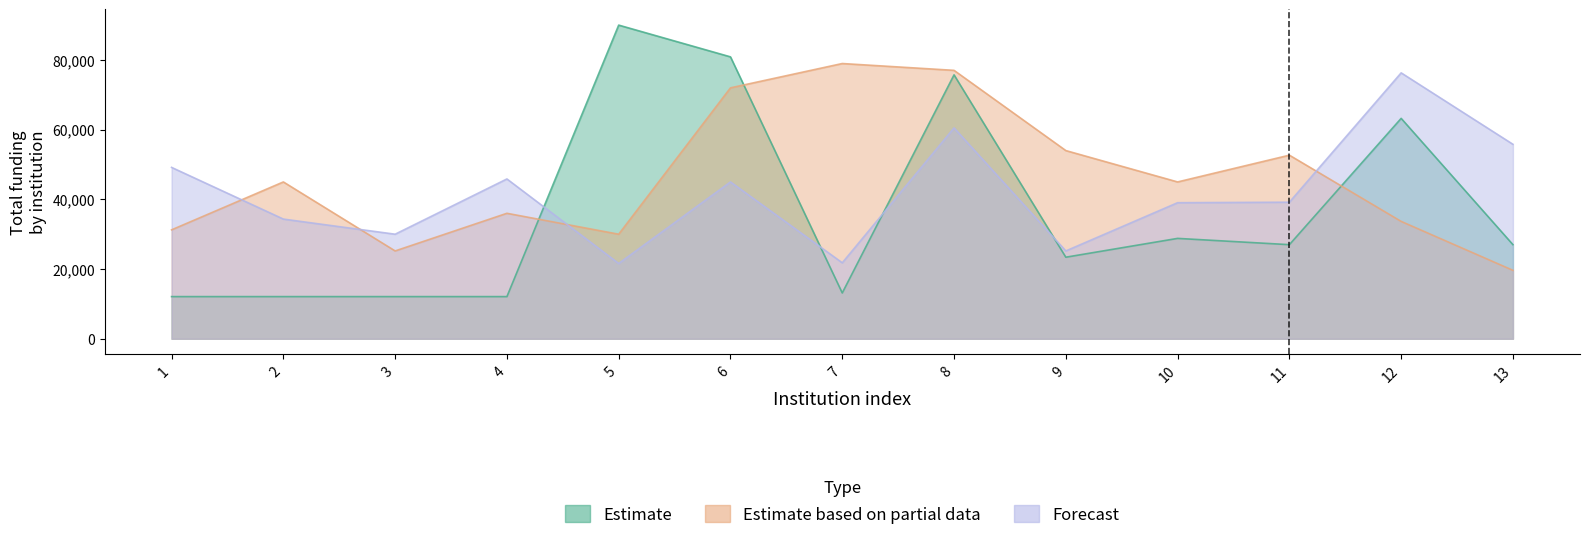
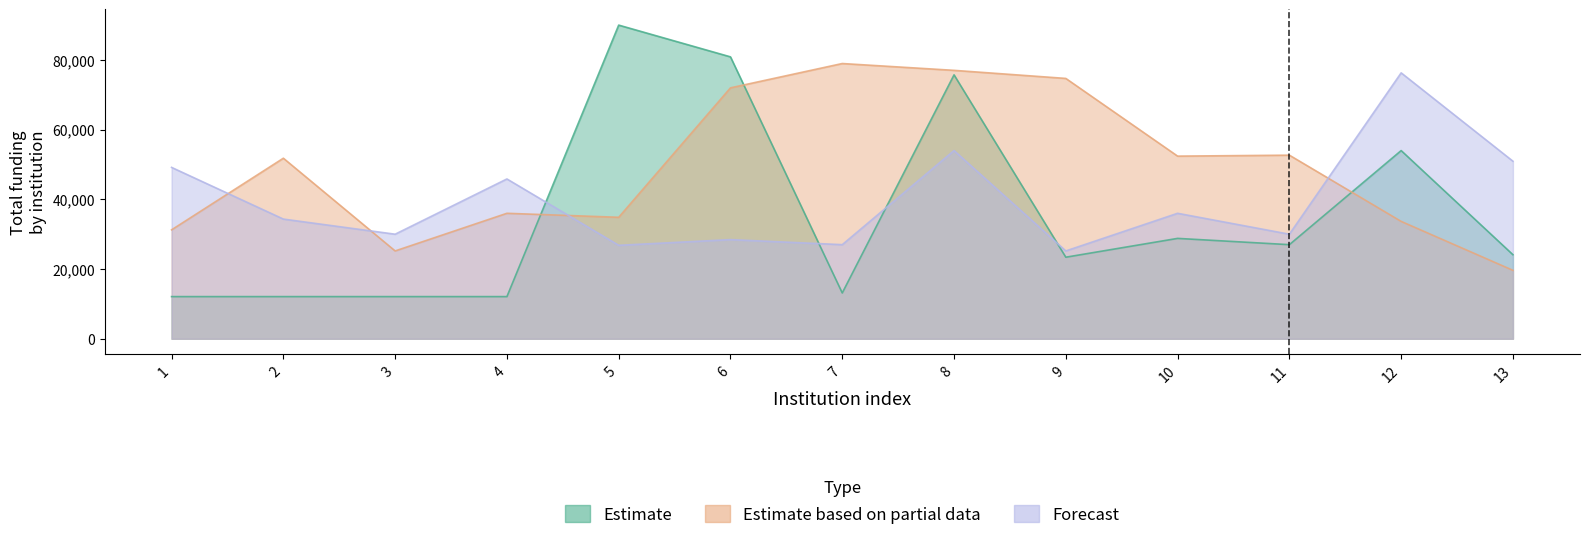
  {
    "Estimate": {
      "1": "12,000",
      "2": "12,000",
      "3": "12,000",
      "4": "12,000",
      "5": "90,000",
      "6": "81,000",
      "7": "13,000",
      "8": "76,000",
      "9": "23,000",
      "10": "29,000",
      "11": "27,000",
-     "12": "63,000",
-     "13": "27,000"
+     "12": "54,000",
+     "13": "24,000"
    },
    "Estimate based on partial data": {
      "1": "31,000",
-     "2": "45,000",
+     "2": "52,000",
      "3": "25,000",
      "4": "36,000",
-     "5": "30,000",
+     "5": "35,000",
      "6": "72,000",
      "7": "79,000",
      "8": "77,000",
-     "9": "54,000",
-     "10": "45,000",
+     "9": "75,000",
+     "10": "52,000",
      "11": "53,000",
      "12": "34,000",
      "13": "20,000"
    },
    "Forecast": {
      "1": "49,000",
      "2": "34,000",
      "3": "30,000",
      "4": "46,000",
-     "5": "22,000",
-     "6": "45,000",
-     "7": "22,000",
-     "8": "61,000",
+     "5": "27,000",
+     "6": "28,000",
+     "7": "27,000",
+     "8": "54,000",
      "9": "25,000",
-     "10": "39,000",
-     "11": "39,000",
+     "10": "36,000",
+     "11": "30,000",
      "12": "76,000",
-     "13": "56,000"
+     "13": "51,000"
    }
  }
